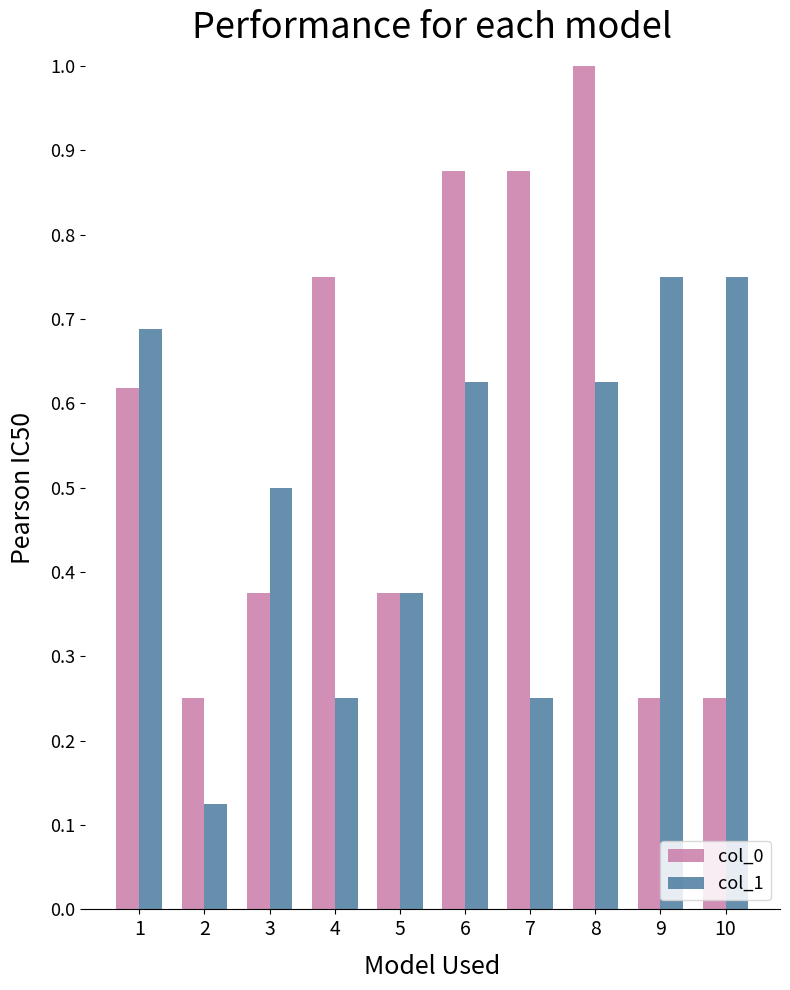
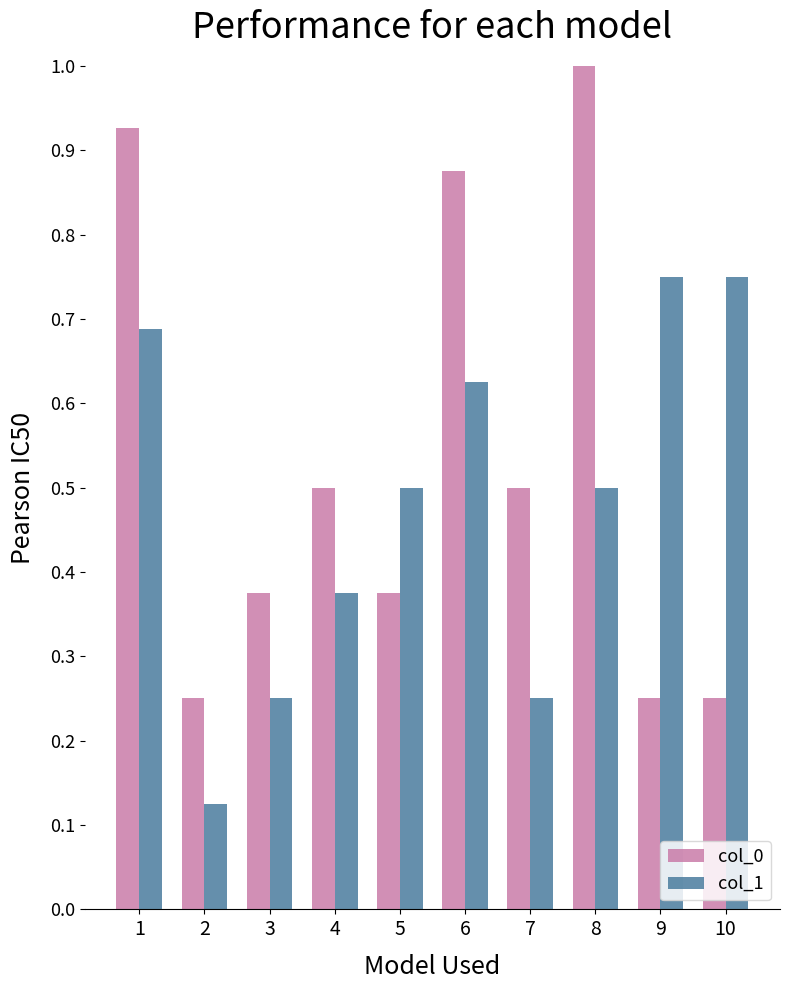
  {
    "col_0": {
-     "1": 0.62,
+     "1": 0.93,
      "2": 0.25,
      "3": 0.38,
-     "4": 0.75,
+     "4": 0.50,
      "5": 0.38,
      "6": 0.88,
-     "7": 0.88,
+     "7": 0.50,
      "8": 1.00,
      "9": 0.25,
      "10": 0.25
    },
    "col_1": {
      "1": 0.69,
      "2": 0.13,
-     "3": 0.50,
-     "4": 0.25,
-     "5": 0.38,
+     "3": 0.25,
+     "4": 0.38,
+     "5": 0.50,
      "6": 0.63,
      "7": 0.25,
-     "8": 0.63,
+     "8": 0.50,
      "9": 0.75,
      "10": 0.75
    }
  }
